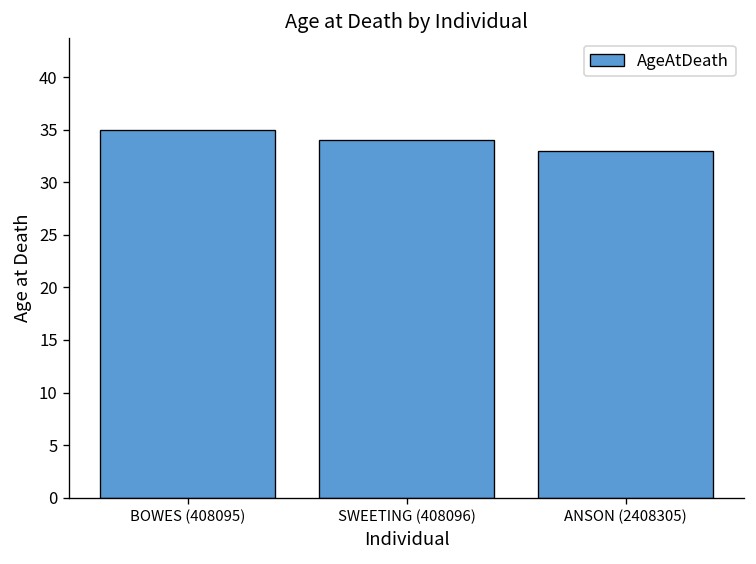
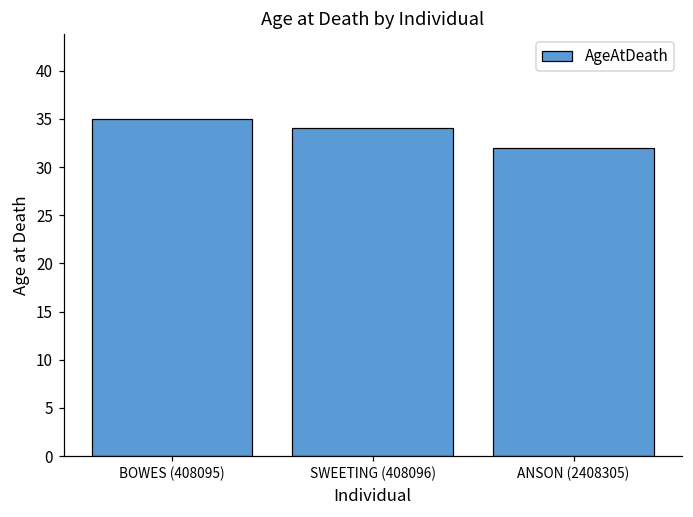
  {
    "BOWES (408095)": 35,
    "SWEETING (408096)": 34,
-   "ANSON (2408305)": 33
+   "ANSON (2408305)": 32
  }
